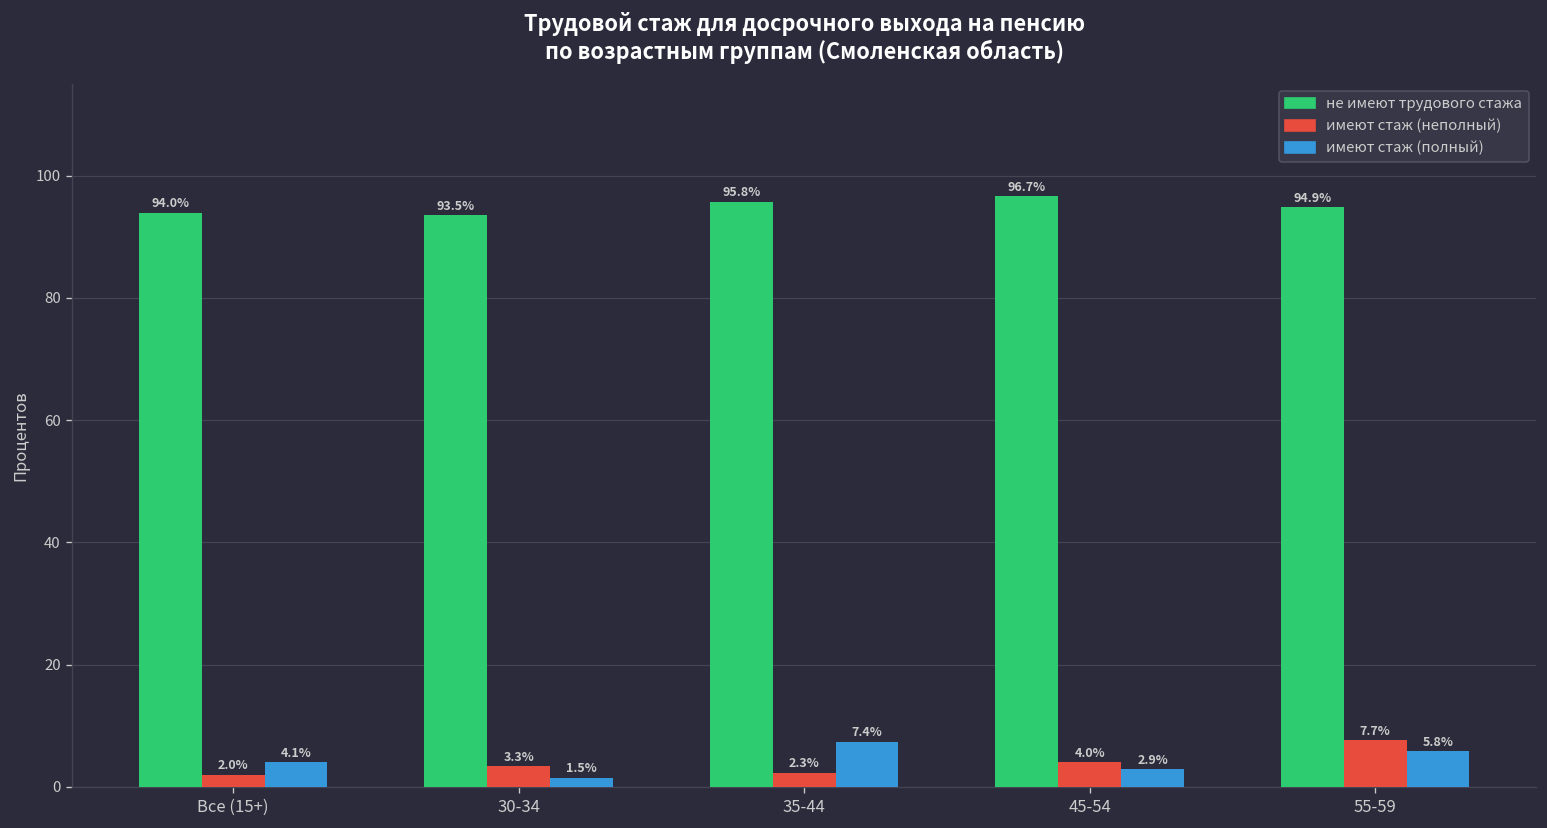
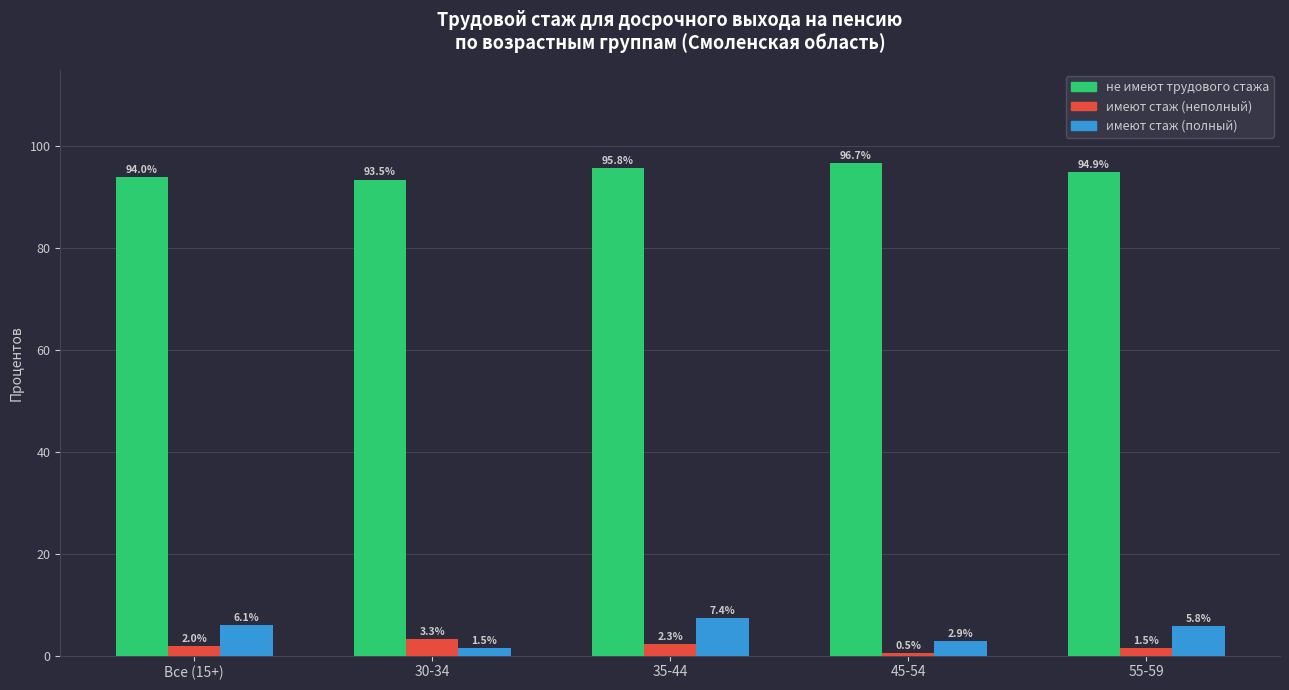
  {
    "не имеют трудового стажа": {
      "Все (15+)": "94.0%",
      "30-34": "93.5%",
      "35-44": "95.8%",
      "45-54": "96.7%",
      "55-59": "94.9%"
    },
    "имеют стаж (неполный)": {
      "Все (15+)": "2.0%",
      "30-34": "3.3%",
      "35-44": "2.3%",
-     "45-54": "4.0%",
-     "55-59": "7.7%"
+     "45-54": "0.5%",
+     "55-59": "1.5%"
    },
    "имеют стаж (полный)": {
-     "Все (15+)": "4.1%",
+     "Все (15+)": "6.1%",
      "30-34": "1.5%",
      "35-44": "7.4%",
      "45-54": "2.9%",
      "55-59": "5.8%"
    }
  }
